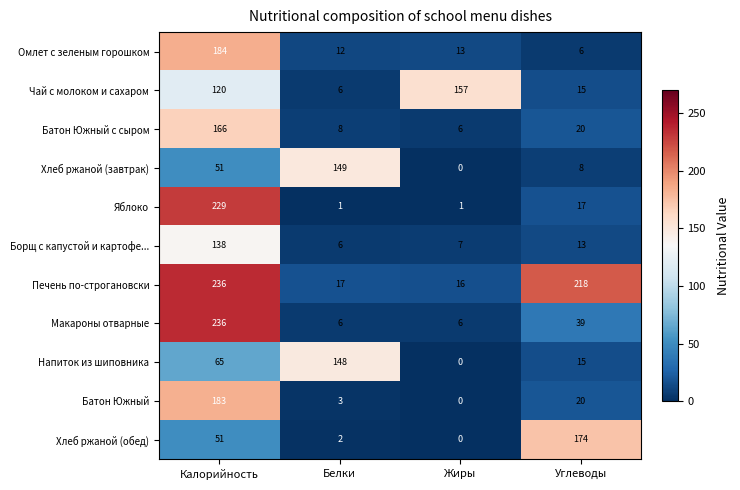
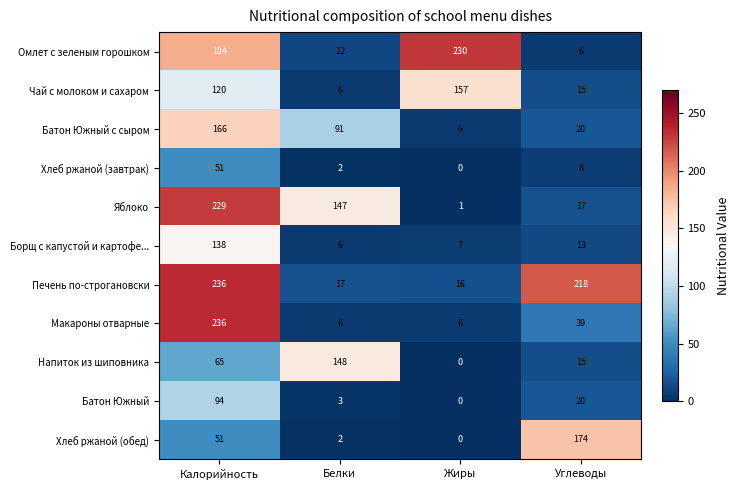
  {
    "Омлет с зеленым горошком": {
      "Калорийность": 184,
      "Белки": 12,
-     "Жиры": 13,
+     "Жиры": 230,
      "Углеводы": 6
    },
    "Чай с молоком и сахаром": {
      "Калорийность": 120,
      "Белки": 6,
      "Жиры": 157,
      "Углеводы": 15
    },
    "Батон Южный с сыром": {
      "Калорийность": 166,
-     "Белки": 8,
+     "Белки": 91,
      "Жиры": 6,
      "Углеводы": 20
    },
    "Хлеб ржаной (завтрак)": {
      "Калорийность": 51,
-     "Белки": 149,
+     "Белки": 2,
      "Жиры": 0,
      "Углеводы": 8
    },
    "Яблоко": {
      "Калорийность": 229,
-     "Белки": 1,
+     "Белки": 147,
      "Жиры": 1,
      "Углеводы": 17
    },
    "Борщ с капустой и картофе...": {
      "Калорийность": 138,
      "Белки": 6,
      "Жиры": 7,
      "Углеводы": 13
    },
    "Печень по-строгановски": {
      "Калорийность": 236,
      "Белки": 17,
      "Жиры": 16,
      "Углеводы": 218
    },
    "Макароны отварные": {
      "Калорийность": 236,
      "Белки": 6,
      "Жиры": 6,
      "Углеводы": 39
    },
    "Напиток из шиповника": {
      "Калорийность": 65,
      "Белки": 148,
      "Жиры": 0,
      "Углеводы": 15
    },
    "Батон Южный": {
-     "Калорийность": 183,
+     "Калорийность": 94,
      "Белки": 3,
      "Жиры": 0,
      "Углеводы": 20
    },
    "Хлеб ржаной (обед)": {
      "Калорийность": 51,
      "Белки": 2,
      "Жиры": 0,
      "Углеводы": 174
    }
  }
